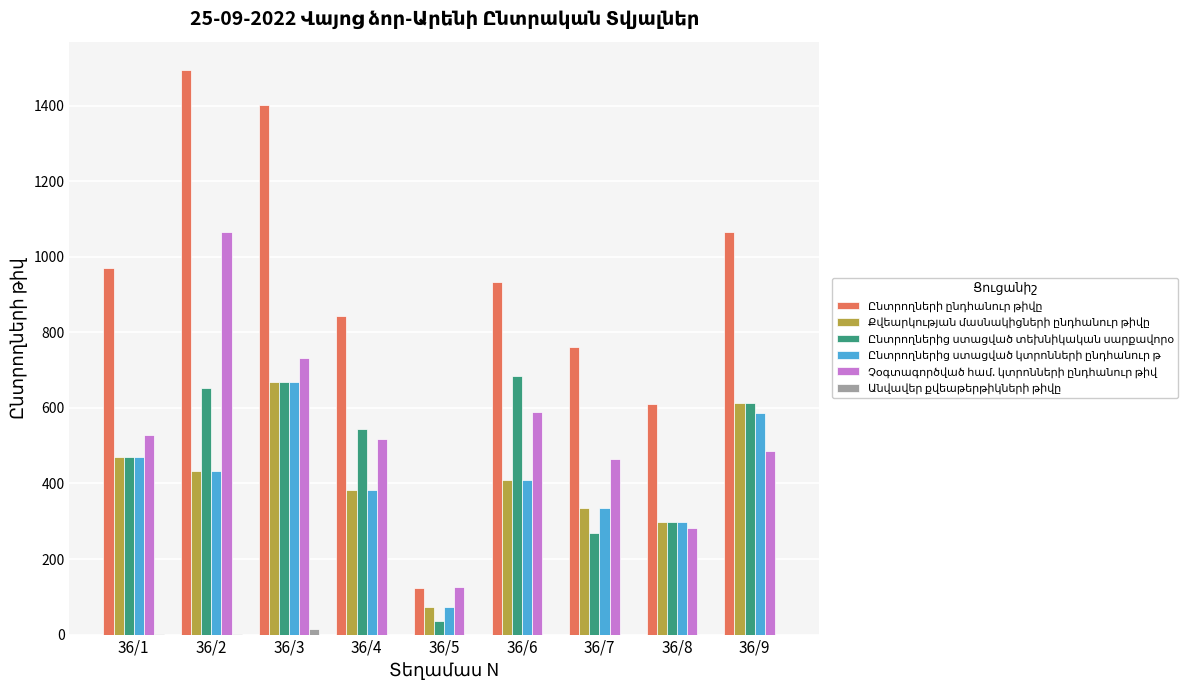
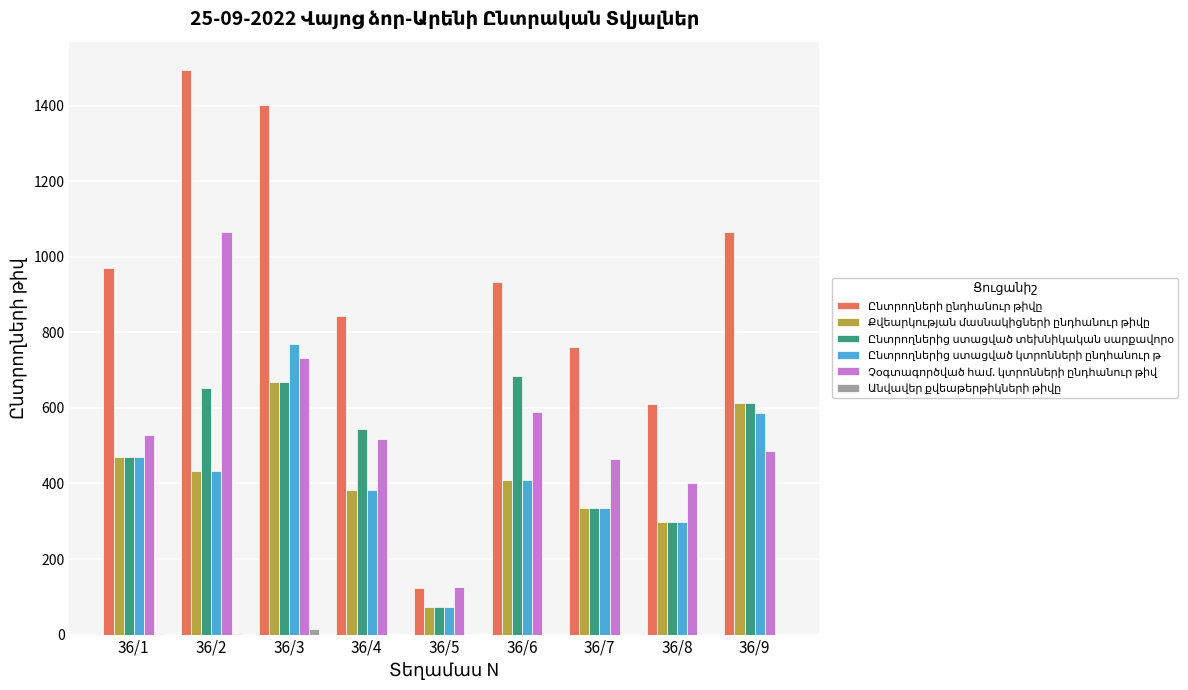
  {
    "Ընտրողների ընդհանուր թիվը": {
      "36/1": 970,
      "36/2": 1500,
      "36/3": 1400,
      "36/4": 840,
      "36/5": 120,
      "36/6": 930,
      "36/7": 760,
      "36/8": 610,
      "36/9": 1070
    },
    "Քվեարկության մասնակիցների ընդհանուր թիվը": {
      "36/1": 470,
      "36/2": 430,
      "36/3": 670,
      "36/4": 380,
      "36/5": 70,
      "36/6": 410,
      "36/7": 340,
      "36/8": 300,
      "36/9": 610
    },
    "Ընտրողներից ստացված տեխնիկական սարքավորo": {
      "36/1": 470,
      "36/2": 650,
      "36/3": 670,
      "36/4": 540,
-     "36/5": 40,
+     "36/5": 70,
      "36/6": 680,
-     "36/7": 270,
+     "36/7": 340,
      "36/8": 300,
      "36/9": 610
    },
    "Ընտրողներից ստացված կտրոնների ընդհանուր թ": {
      "36/1": 470,
      "36/2": 430,
-     "36/3": 670,
+     "36/3": 770,
      "36/4": 380,
      "36/5": 70,
      "36/6": 410,
      "36/7": 340,
      "36/8": 300,
      "36/9": 590
    },
    "Չօգտագործված համ. կտրոնների ընդհանուր թիվ": {
      "36/1": 530,
      "36/2": 1070,
      "36/3": 730,
      "36/4": 520,
      "36/5": 130,
      "36/6": 590,
      "36/7": 460,
-     "36/8": 280,
+     "36/8": 400,
      "36/9": 490
    },
    "Անվավեր քվեաթերթիկների թիվը": {
      "36/3": 20,
      "36/4": 0,
      "36/5": 0,
      "36/6": 0,
      "36/7": 0,
      "36/8": 0,
      "36/9": 0
    }
  }
